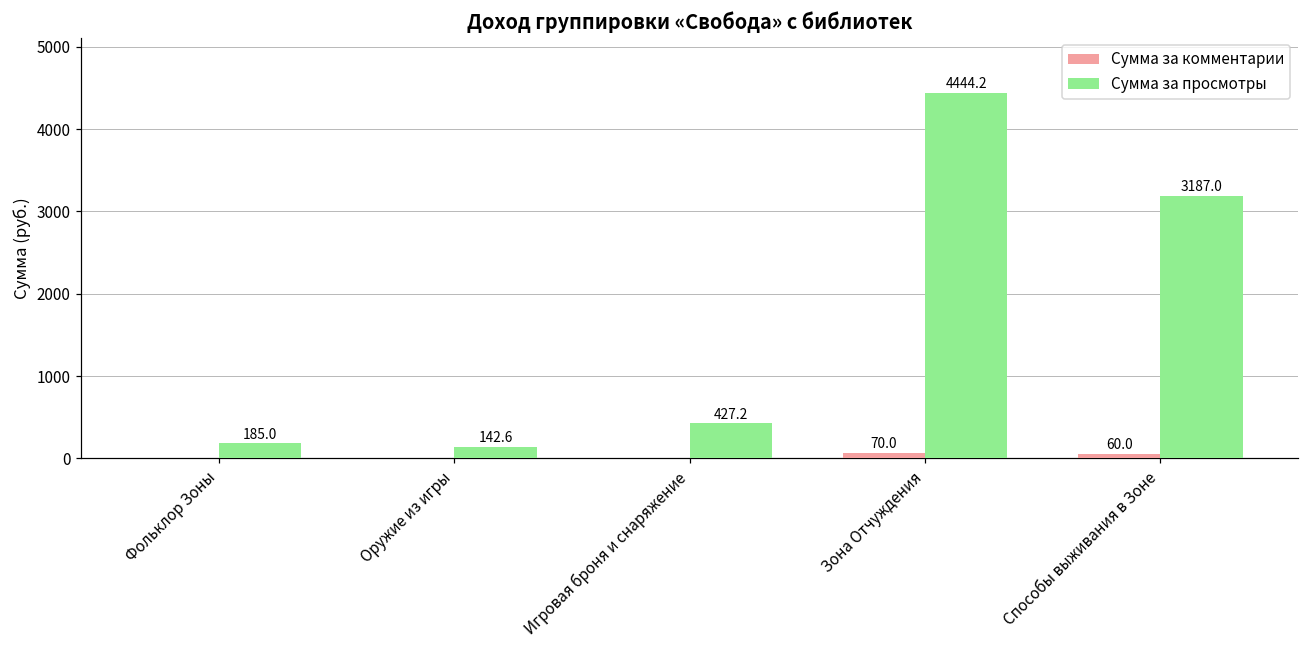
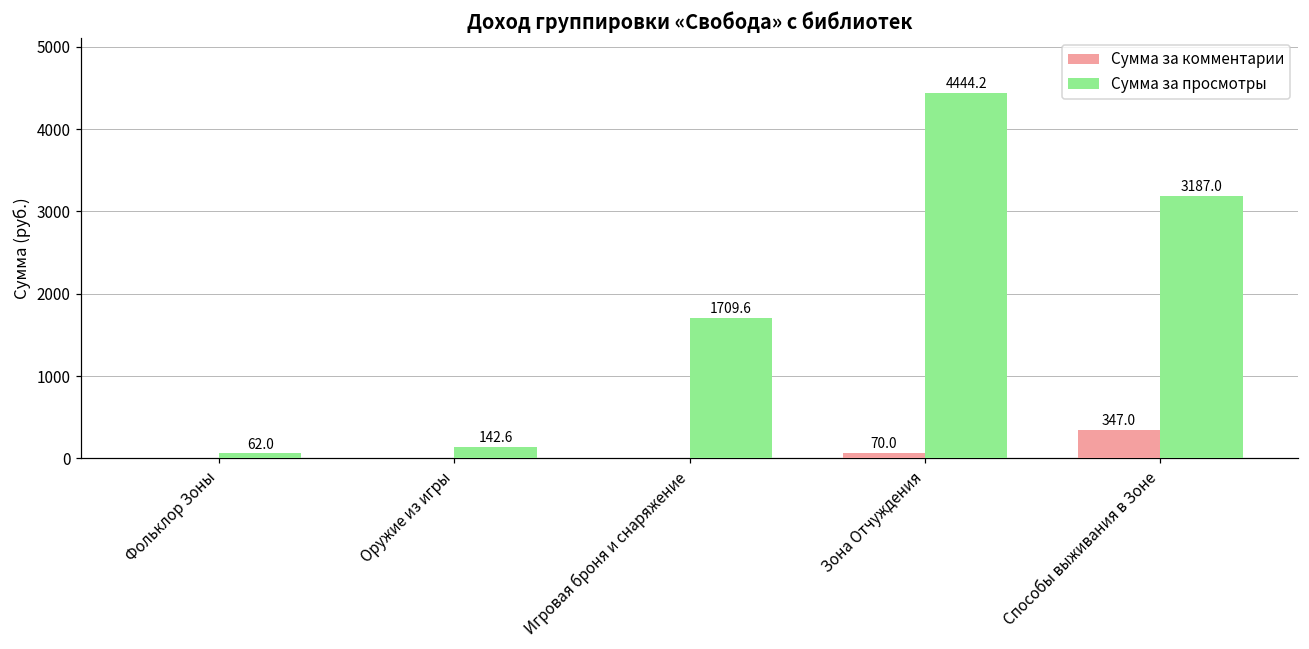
  {
    "Сумма за комментарии": {
      "Зона Отчуждения": 70.0,
-     "Способы выживания в Зоне": 60.0
+     "Способы выживания в Зоне": 347.0
    },
    "Сумма за просмотры": {
-     "Фольклор Зоны": 185.0,
+     "Фольклор Зоны": 62.0,
      "Оружие из игры": 142.6,
-     "Игровая броня и снаряжение": 427.2,
+     "Игровая броня и снаряжение": 1709.6,
      "Зона Отчуждения": 4444.2,
      "Способы выживания в Зоне": 3187.0
    }
  }
